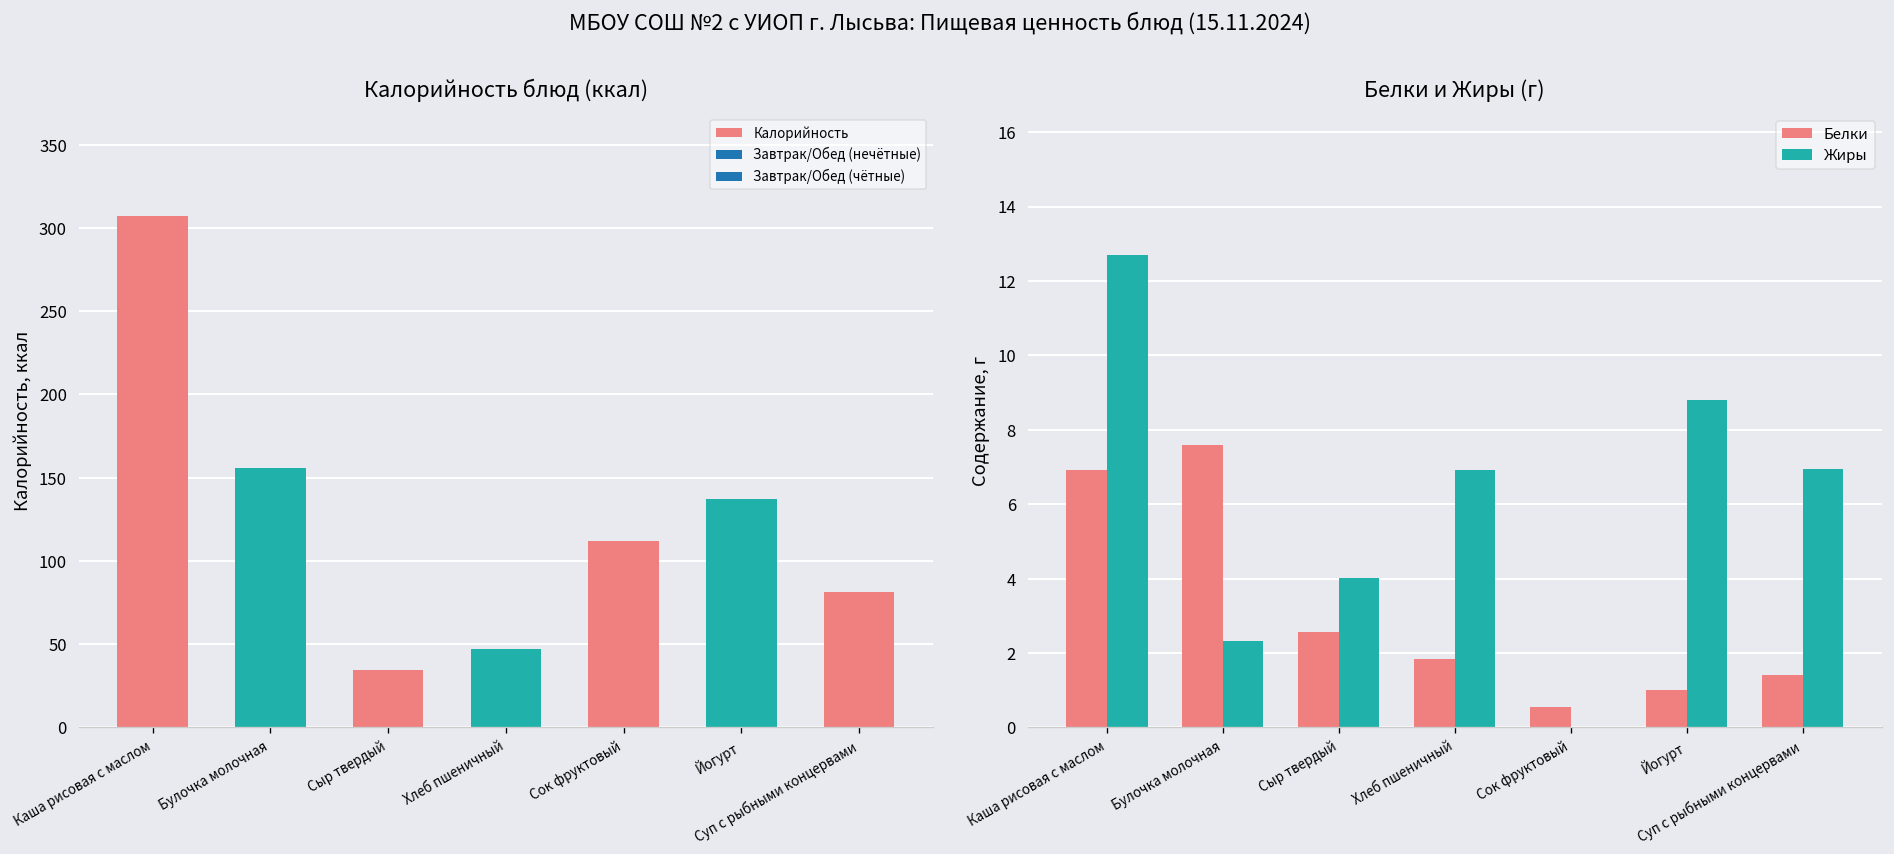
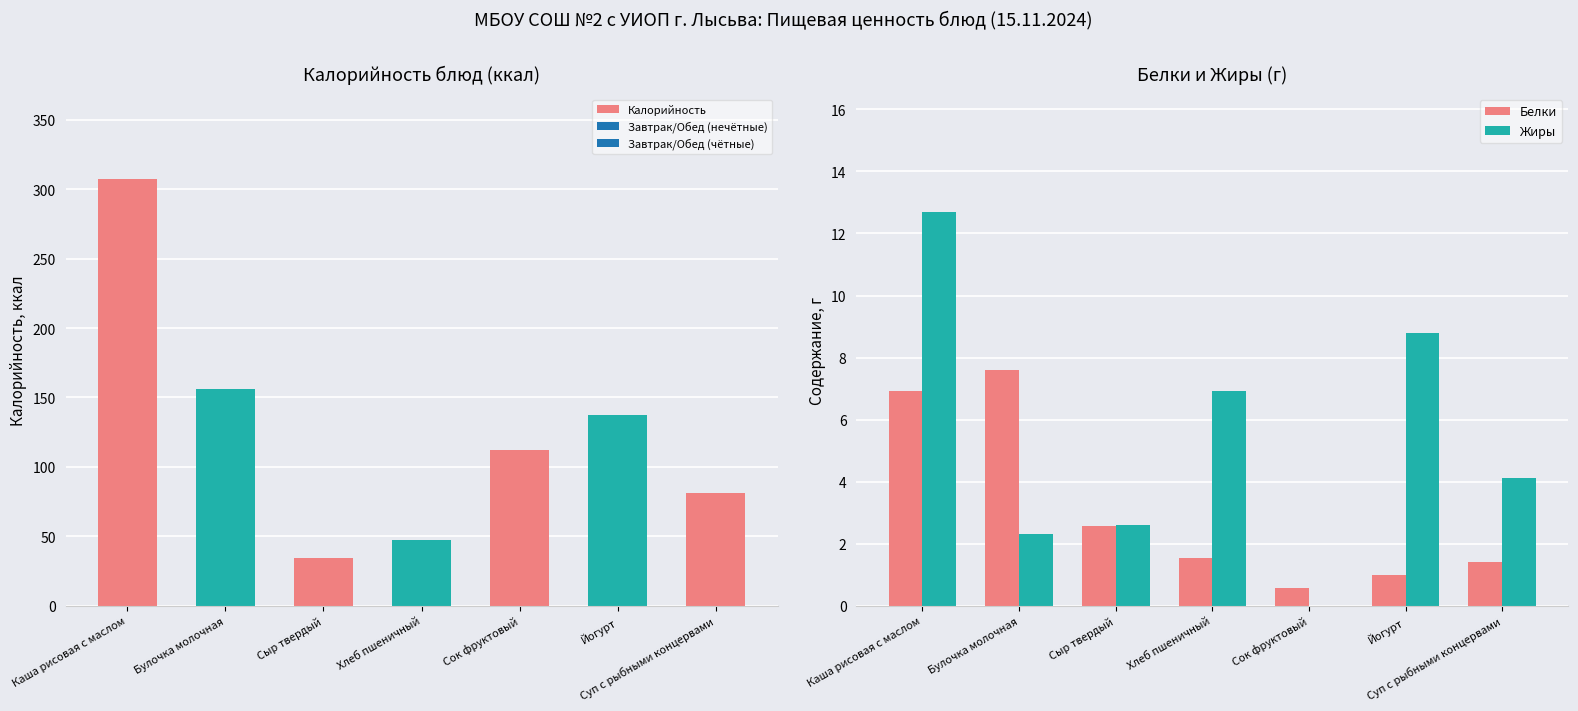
  {
    "Калорийность блюд (ккал)": {
      "Каша рисовая с маслом": 307,
      "Булочка молочная": 156,
      "Сыр твердый": 34,
      "Хлеб пшеничный": 47,
      "Сок фруктовый": 112,
      "Йогурт": 137,
      "Суп с рыбными концервами": 81
    },
    "Белки и Жиры (г)": {
      "Белки": {
        "Каша рисовая с маслом": 6.9,
        "Булочка молочная": 7.6,
        "Сыр твердый": 2.6,
-       "Хлеб пшеничный": 1.8,
+       "Хлеб пшеничный": 1.5,
        "Сок фруктовый": 0.6,
        "Йогурт": 1.0,
        "Суп с рыбными концервами": 1.4
      },
      "Жиры": {
        "Каша рисовая с маслом": 12.7,
        "Булочка молочная": 2.3,
-       "Сыр твердый": 4.0,
+       "Сыр твердый": 2.6,
        "Хлеб пшеничный": 6.9,
        "Сок фруктовый": 0.0,
        "Йогурт": 8.8,
-       "Суп с рыбными концервами": 7.0
+       "Суп с рыбными концервами": 4.1
      }
    }
  }
